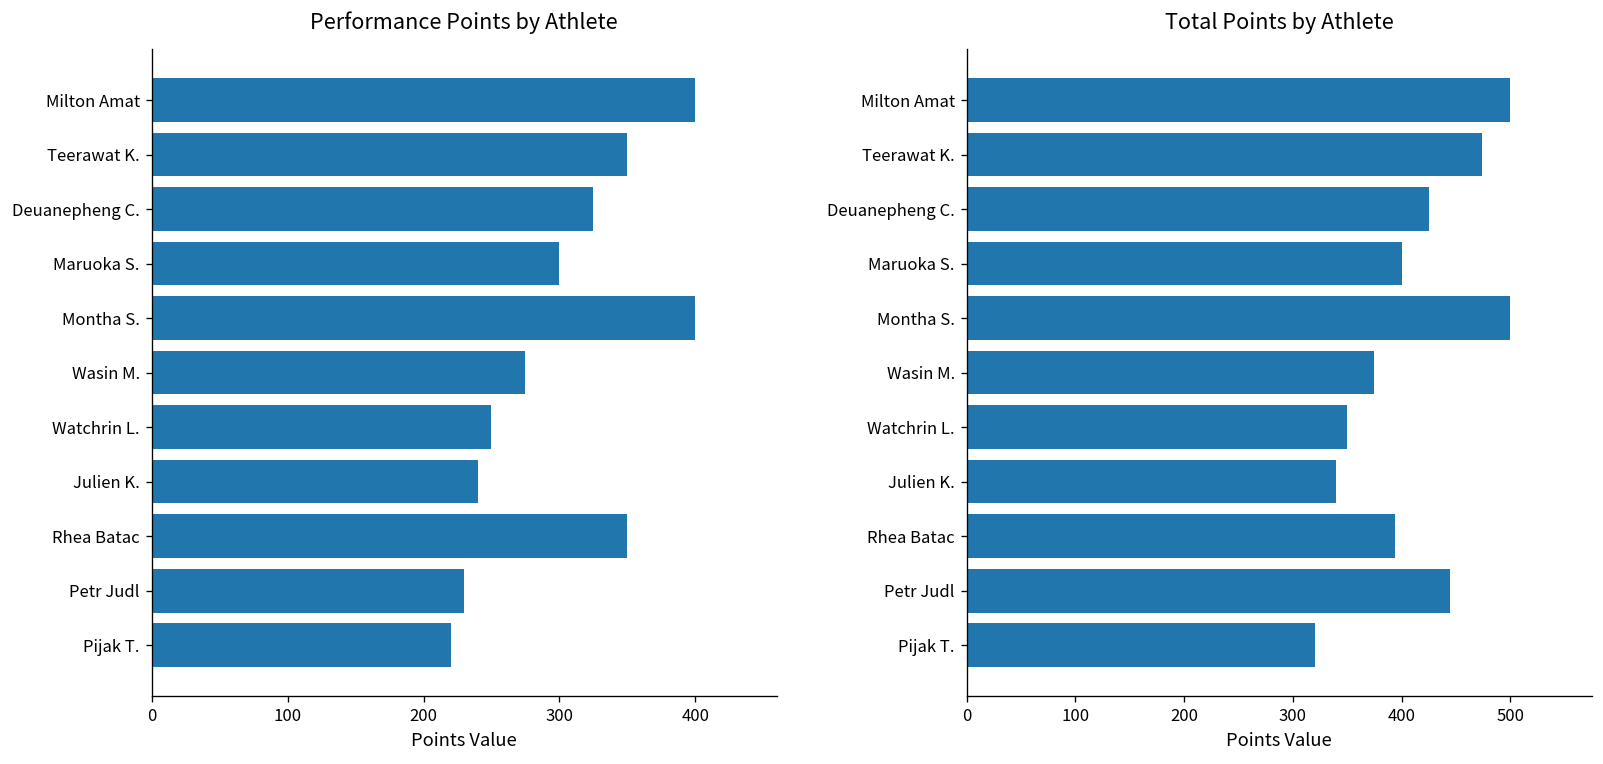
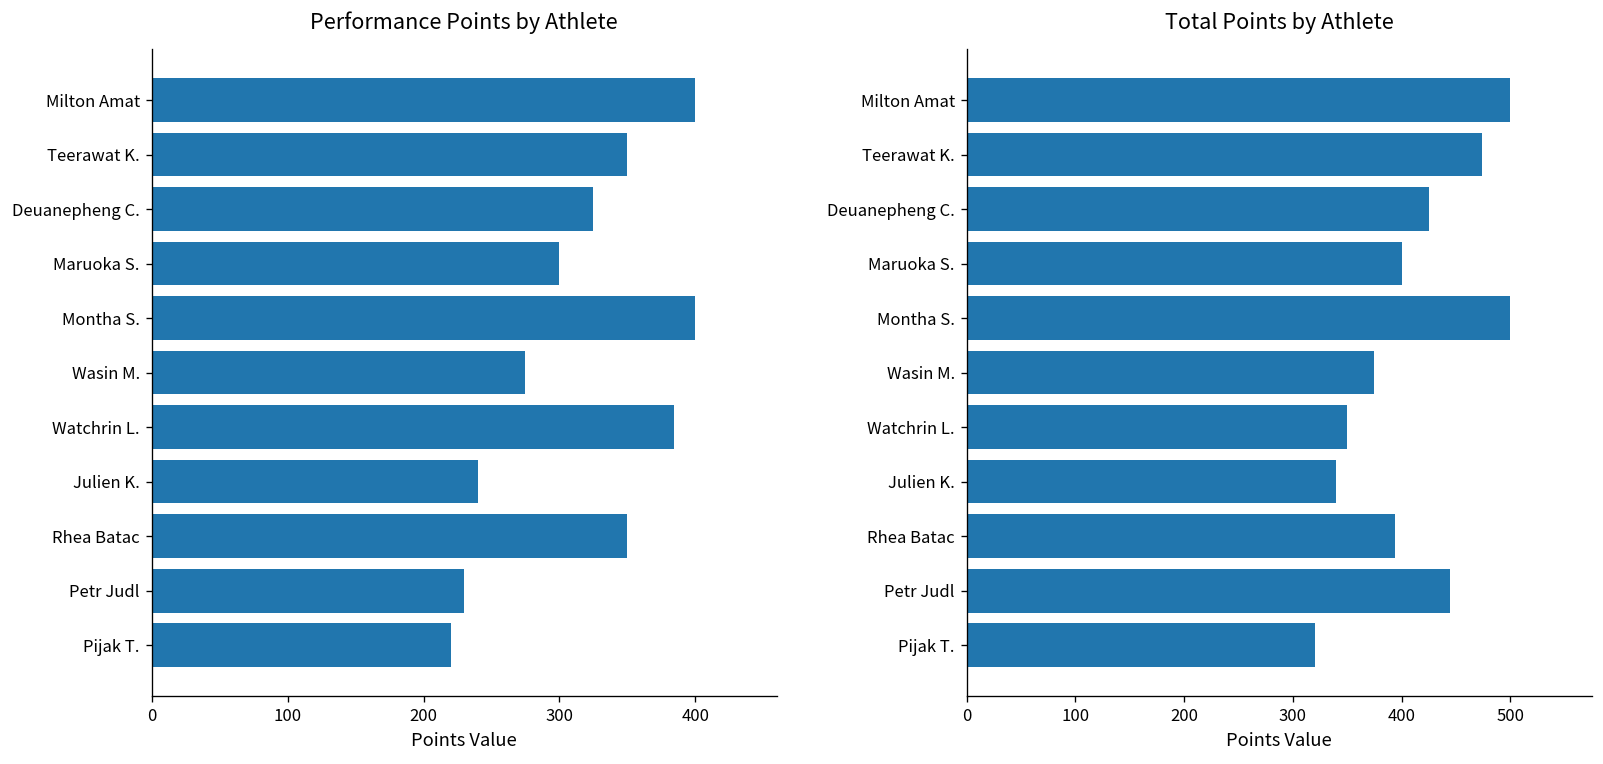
  {
    "Performance Points by Athlete": {
      "Milton Amat": 400,
      "Teerawat K.": 350,
      "Deuanepheng C.": 325,
      "Maruoka S.": 300,
      "Montha S.": 400,
      "Wasin M.": 275,
-     "Watchrin L.": 250,
+     "Watchrin L.": 384,
      "Julien K.": 240,
      "Rhea Batac": 350,
      "Petr Judl": 230,
      "Pijak T.": 220
    },
    "Total Points by Athlete": {
      "Milton Amat": 500,
      "Teerawat K.": 470,
      "Deuanepheng C.": 430,
      "Maruoka S.": 400,
      "Montha S.": 500,
      "Wasin M.": 380,
      "Watchrin L.": 350,
      "Julien K.": 340,
      "Rhea Batac": 390,
      "Petr Judl": 440,
      "Pijak T.": 320
    }
  }
